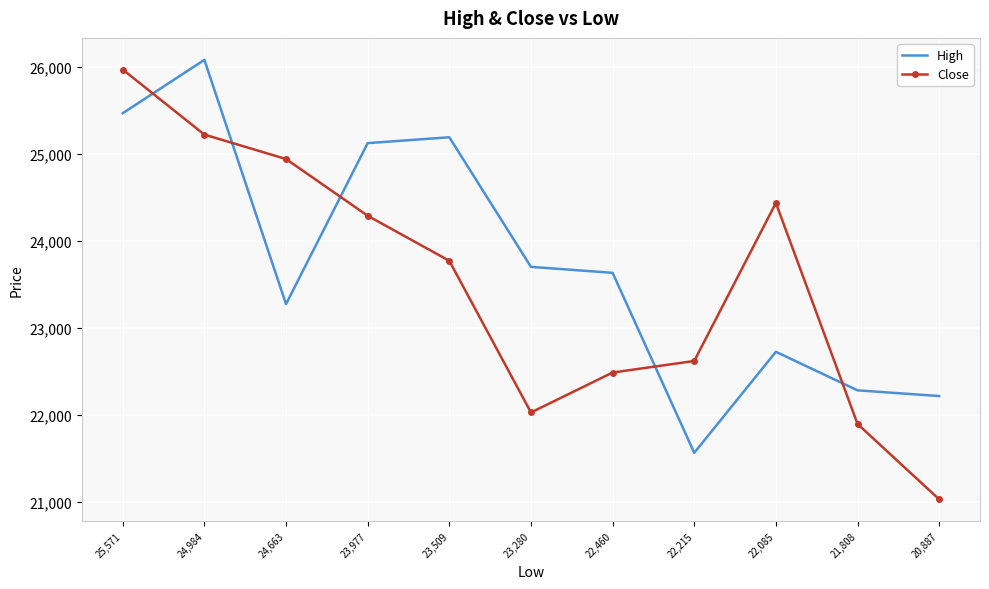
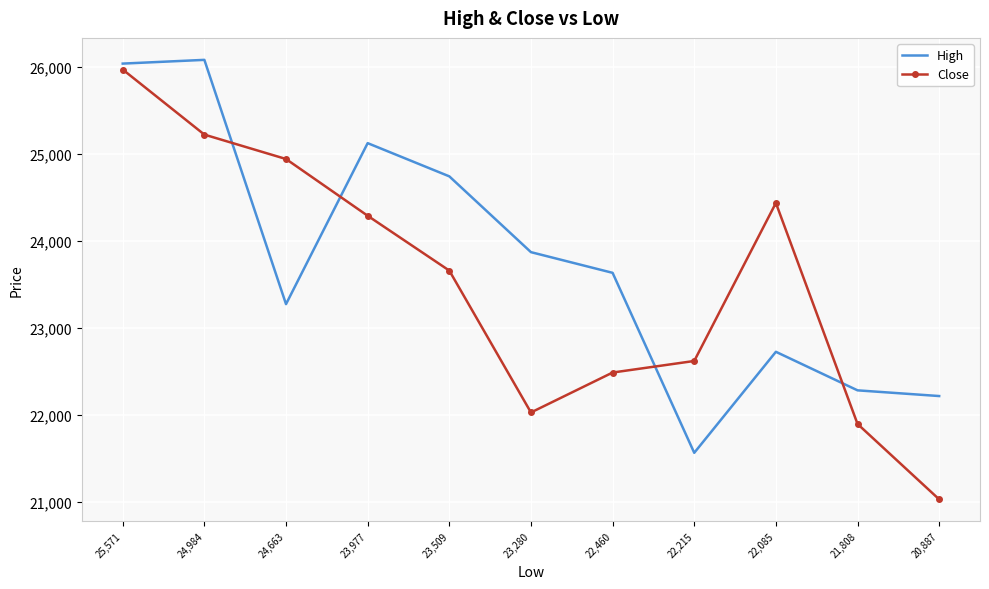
  {
    "High": {
-     "25,571": "25,500",
+     "25,571": "26,000",
      "24,984": "26,100",
      "24,663": "23,300",
      "23,977": "25,100",
-     "23,509": "25,200",
-     "23,280": "23,700",
+     "23,509": "24,700",
+     "23,280": "23,900",
      "22,460": "23,600",
      "22,215": "21,600",
      "22,085": "22,700",
      "21,808": "22,300",
      "20,887": "22,200"
    },
    "Close": {
      "25,571": "26,000",
      "24,984": "25,200",
      "24,663": "24,900",
      "23,977": "24,300",
-     "23,509": "23,800",
+     "23,509": "23,700",
      "23,280": "22,000",
      "22,460": "22,500",
      "22,215": "22,600",
      "22,085": "24,400",
      "21,808": "21,900",
      "20,887": "21,000"
    }
  }
